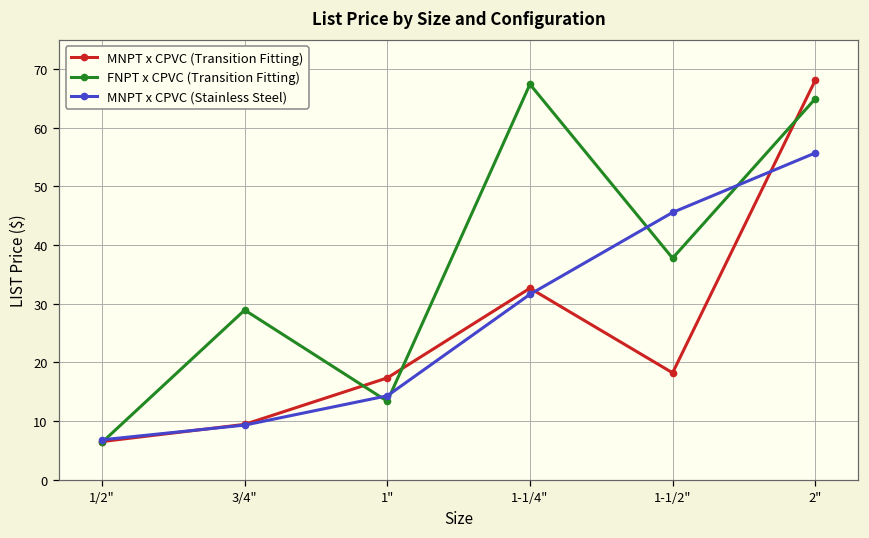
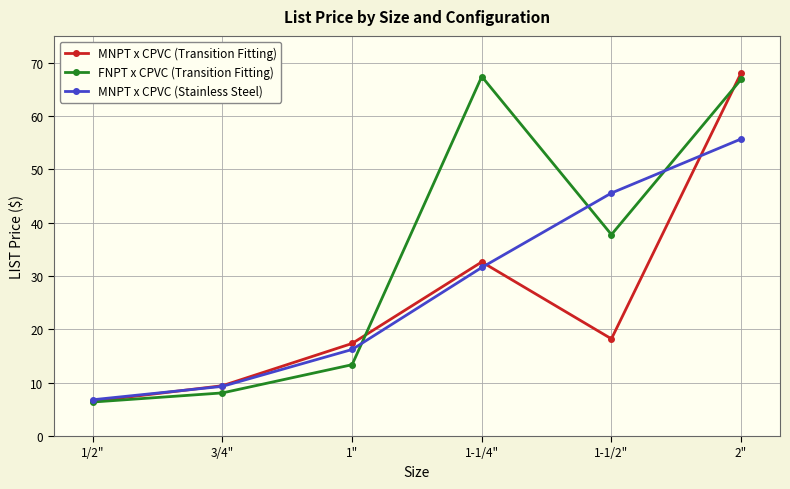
  {
    "MNPT x CPVC (Transition Fitting)": {
      "1\"": 17,
      "1-1/4\"": 33,
      "1-1/2\"": 18,
      "2\"": 68
    },
    "FNPT x CPVC (Transition Fitting)": {
-     "3/4\"": 29,
+     "3/4\"": 8,
      "1\"": 13,
      "1-1/4\"": 67,
      "1-1/2\"": 38,
-     "2\"": 65
+     "2\"": 67
    },
    "MNPT x CPVC (Stainless Steel)": {
-     "1\"": 14,
+     "1\"": 16,
      "1-1/4\"": 32,
      "1-1/2\"": 46,
      "2\"": 56
    }
  }
